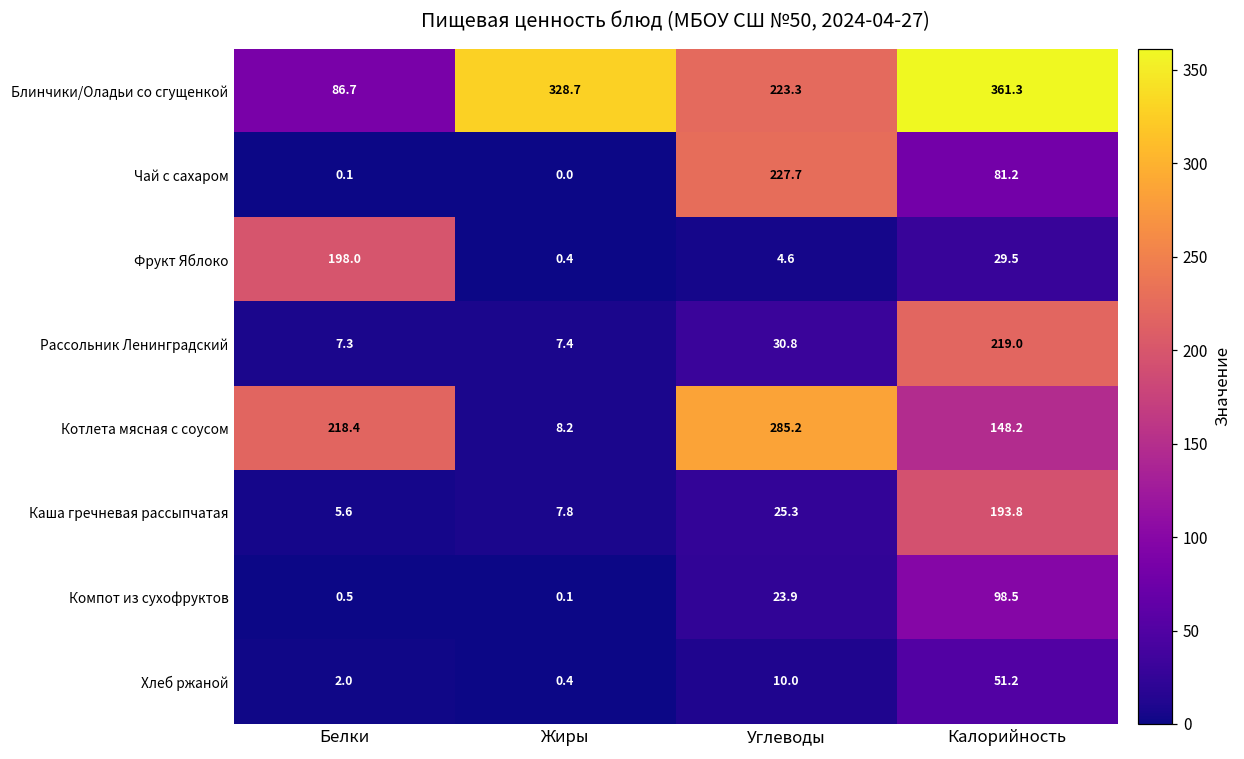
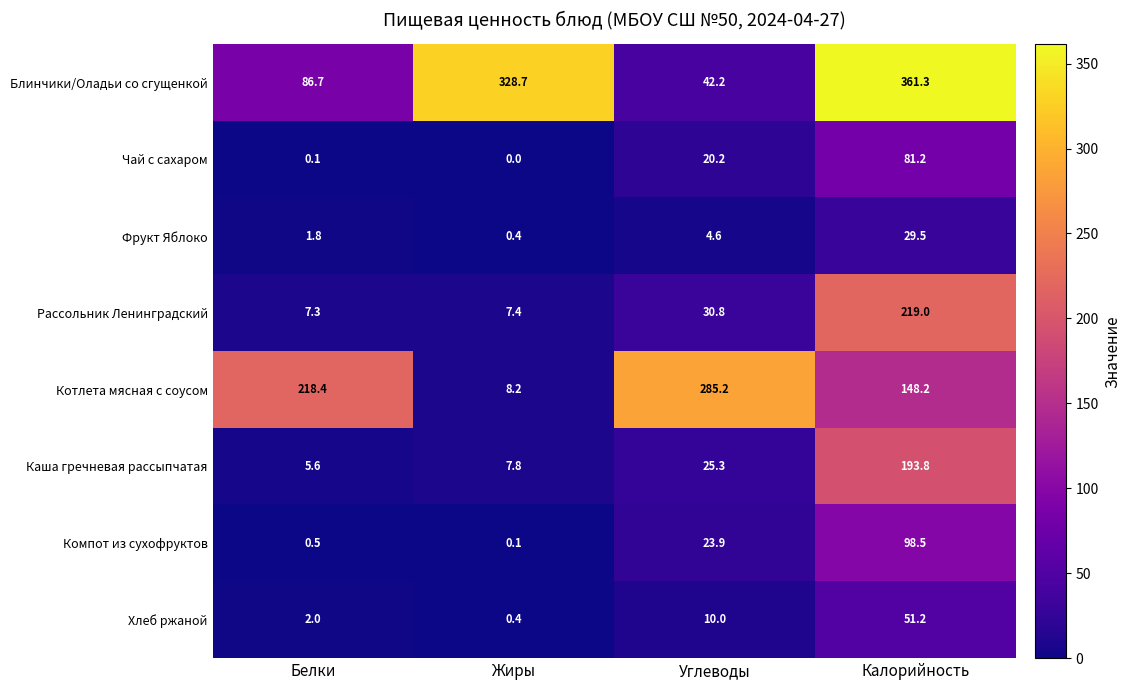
  {
    "Блинчики/Оладьи со сгущенкой": {
      "Белки": 86.7,
      "Жиры": 328.7,
-     "Углеводы": 223.3,
+     "Углеводы": 42.2,
      "Калорийность": 361.3
    },
    "Чай с сахаром": {
      "Белки": 0.1,
      "Жиры": 0.0,
-     "Углеводы": 227.7,
+     "Углеводы": 20.2,
      "Калорийность": 81.2
    },
    "Фрукт Яблоко": {
-     "Белки": 198.0,
+     "Белки": 1.8,
      "Жиры": 0.4,
      "Углеводы": 4.6,
      "Калорийность": 29.5
    },
    "Рассольник Ленинградский": {
      "Белки": 7.3,
      "Жиры": 7.4,
      "Углеводы": 30.8,
      "Калорийность": 219.0
    },
    "Котлета мясная с соусом": {
      "Белки": 218.4,
      "Жиры": 8.2,
      "Углеводы": 285.2,
      "Калорийность": 148.2
    },
    "Каша гречневая рассыпчатая": {
      "Белки": 5.6,
      "Жиры": 7.8,
      "Углеводы": 25.3,
      "Калорийность": 193.8
    },
    "Компот из сухофруктов": {
      "Белки": 0.5,
      "Жиры": 0.1,
      "Углеводы": 23.9,
      "Калорийность": 98.5
    },
    "Хлеб ржаной": {
      "Белки": 2.0,
      "Жиры": 0.4,
      "Углеводы": 10.0,
      "Калорийность": 51.2
    }
  }
